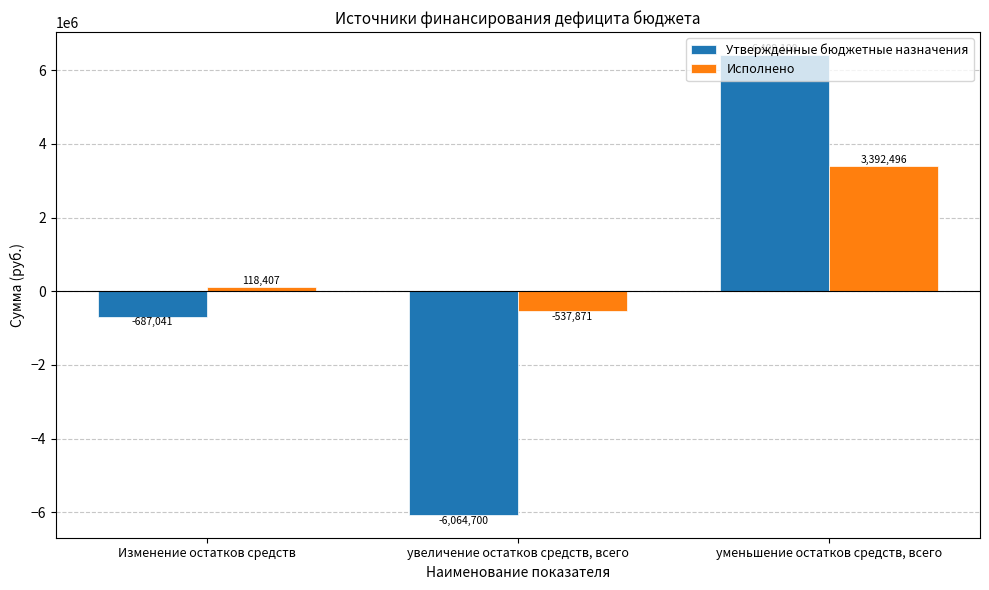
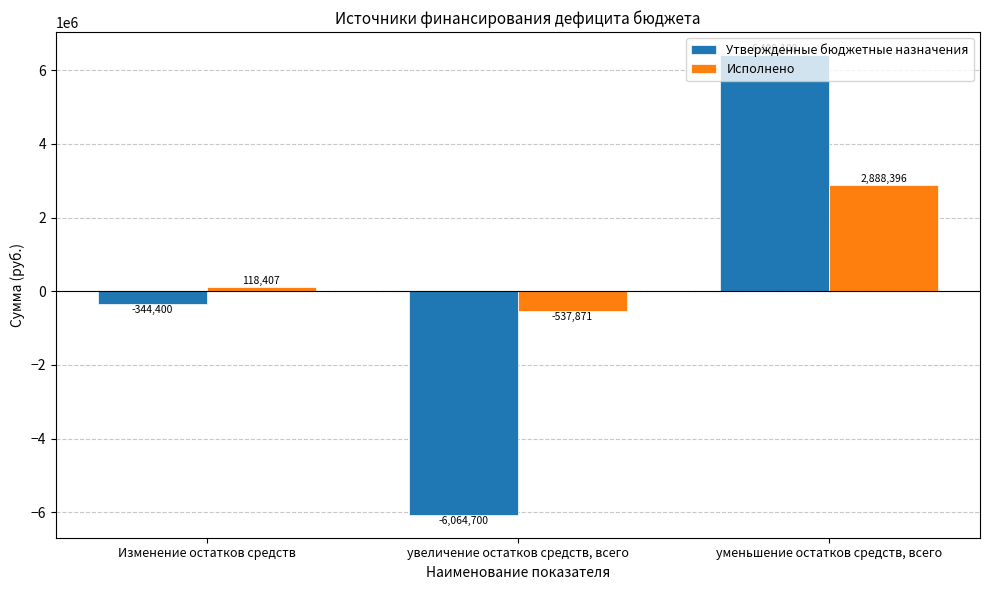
  {
    "Утвержденные бюджетные назначения": {
-     "Изменение остатков средств": "-687,041",
+     "Изменение остатков средств": "-344,400",
      "увеличение остатков средств, всего": "-6,064,700"
    },
    "Исполнено": {
      "Изменение остатков средств": "118,407",
      "увеличение остатков средств, всего": "-537,871",
-     "уменьшение остатков средств, всего": "3,392,496"
+     "уменьшение остатков средств, всего": "2,888,396"
    }
  }
